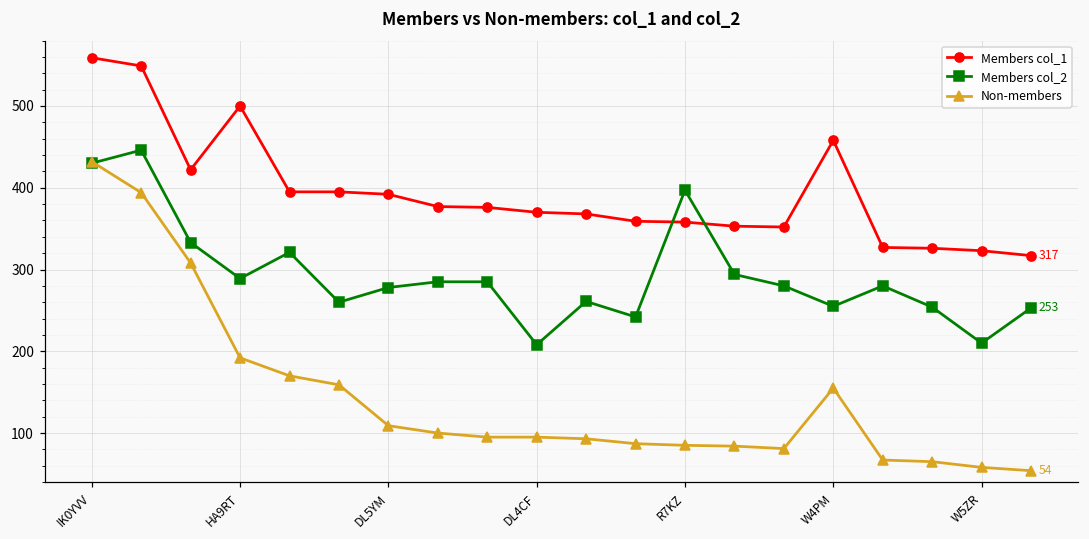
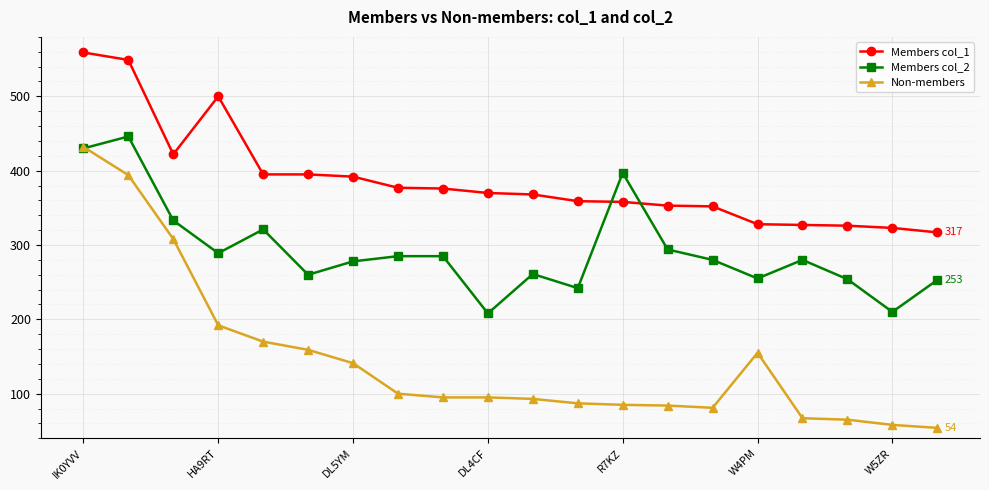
  {
    "Members col_1": {
      "IK0YVV": 560,
      "HA9RT": 500,
      "DL5YM": 390,
      "DL4CF": 370,
      "R7KZ": 360,
-     "W4PM": 460,
+     "W4PM": 330,
      "W5ZR": 320
    },
    "Members col_2": {
      "HA9RT": 290,
      "DL5YM": 280,
      "DL4CF": 210,
      "R7KZ": 400,
      "W4PM": 260,
      "W5ZR": 210
    },
    "Non-members": {
      "HA9RT": 190,
-     "DL5YM": 110,
+     "DL5YM": 140,
      "DL4CF": 100,
      "R7KZ": 90,
      "W4PM": 160,
      "W5ZR": 60
    }
  }
